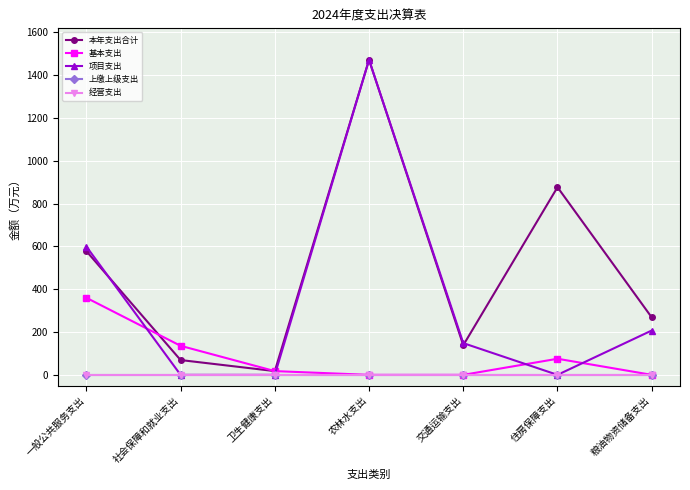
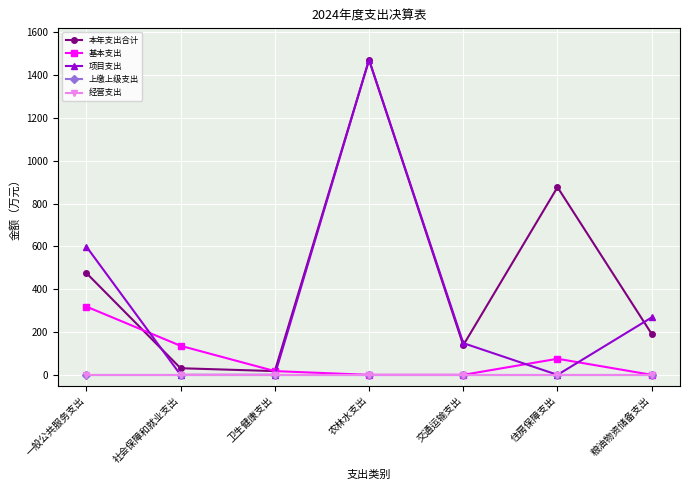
  {
    "本年支出合计": {
-     "一般公共服务支出": 580,
-     "社会保障和就业支出": 70,
+     "一般公共服务支出": 480,
+     "社会保障和就业支出": 30,
      "住房保障支出": 880,
-     "粮油物资储备支出": 270
+     "粮油物资储备支出": 190
    },
    "基本支出": {
-     "一般公共服务支出": 360,
+     "一般公共服务支出": 320,
      "社会保障和就业支出": 140,
      "住房保障支出": 80
    },
    "项目支出": {
      "一般公共服务支出": 600,
-     "粮油物资储备支出": 210
+     "粮油物资储备支出": 270
    },
    "经营支出": {
      "一般公共服务支出": 0
    }
  }
